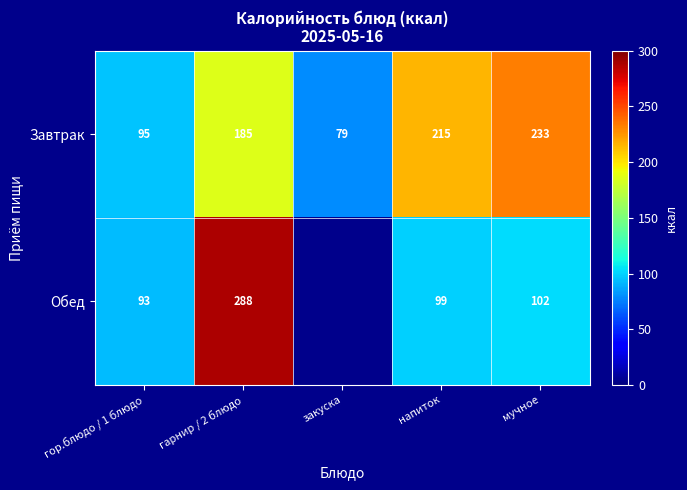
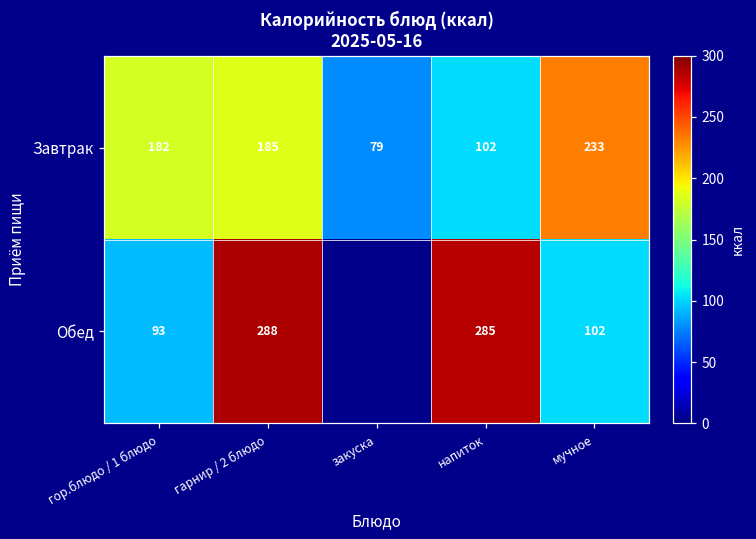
  {
    "Завтрак": {
-     "гор.блюдо / 1 блюдо": 95,
+     "гор.блюдо / 1 блюдо": 182,
      "гарнир / 2 блюдо": 185,
      "закуска": 79,
-     "напиток": 215,
+     "напиток": 102,
      "мучное": 233
    },
    "Обед": {
      "гор.блюдо / 1 блюдо": 93,
      "гарнир / 2 блюдо": 288,
-     "напиток": 99,
+     "напиток": 285,
      "мучное": 102
    }
  }
